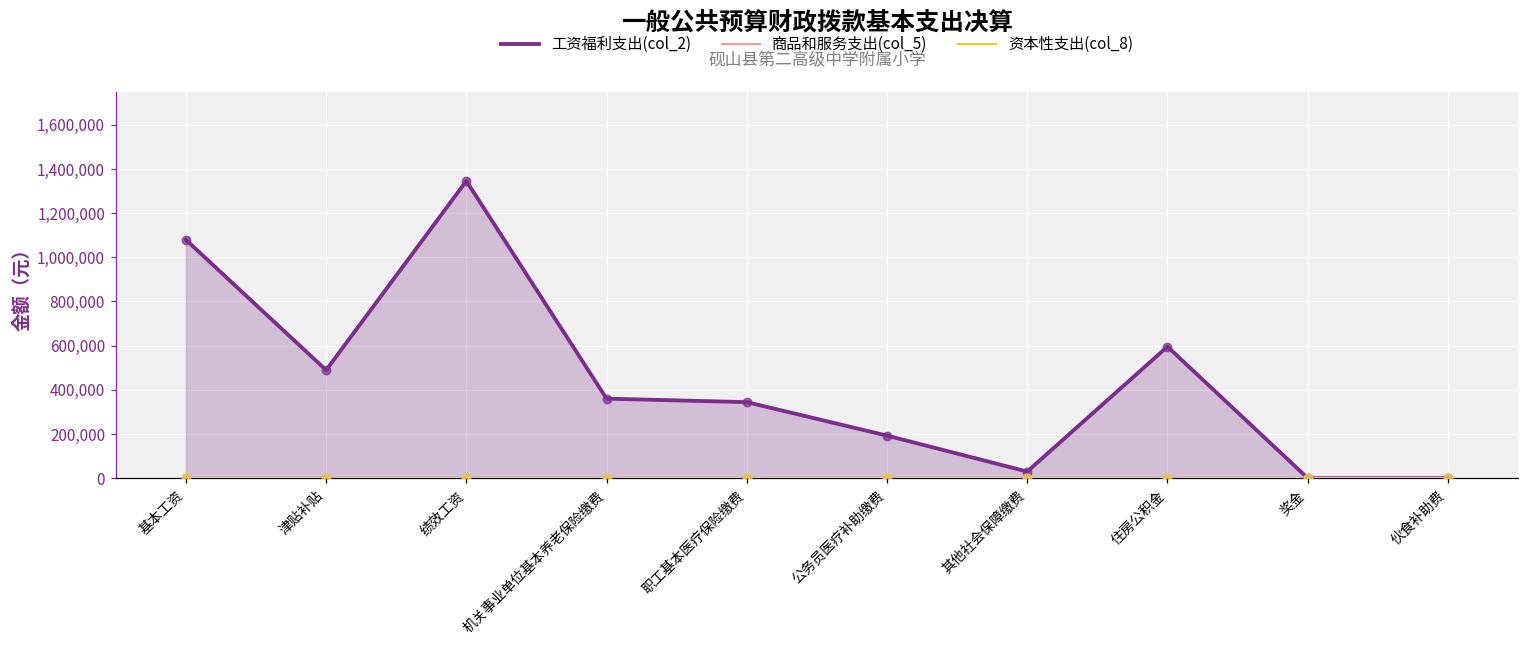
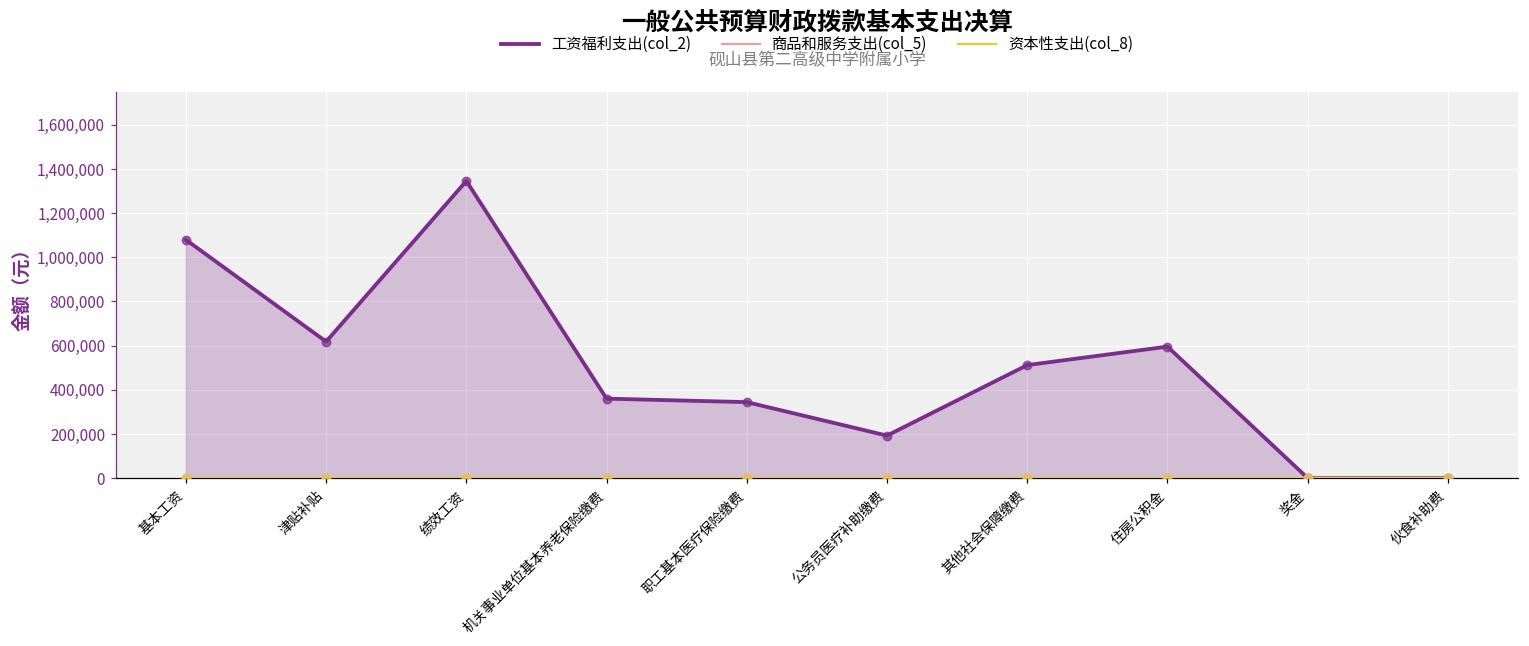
  {
    "工资福利支出(col_2)": {
      "基本工资": "1,080,000",
-     "津贴补贴": "490,000",
+     "津贴补贴": "620,000",
      "绩效工资": "1,350,000",
      "机关事业单位基本养老保险缴费": "360,000",
      "职工基本医疗保险缴费": "340,000",
      "公务员医疗补助缴费": "190,000",
-     "其他社会保障缴费": "30,000",
+     "其他社会保障缴费": "510,000",
      "住房公积金": "600,000"
    },
    "资本性支出(col_8)": {
      "基本工资": "0",
      "津贴补贴": "0",
      "绩效工资": "0",
      "机关事业单位基本养老保险缴费": "0",
      "职工基本医疗保险缴费": "0",
      "公务员医疗补助缴费": "0",
      "其他社会保障缴费": "0",
      "住房公积金": "0"
    }
  }
